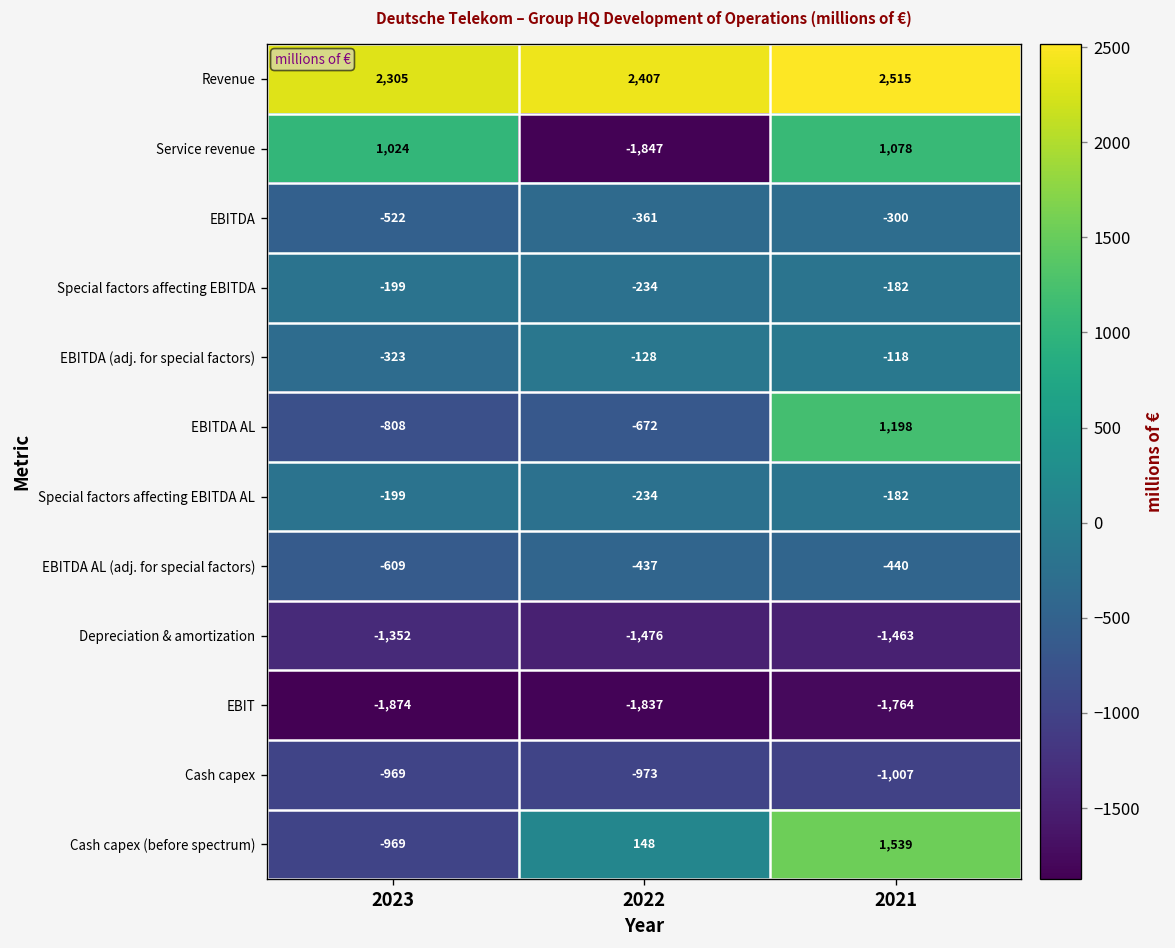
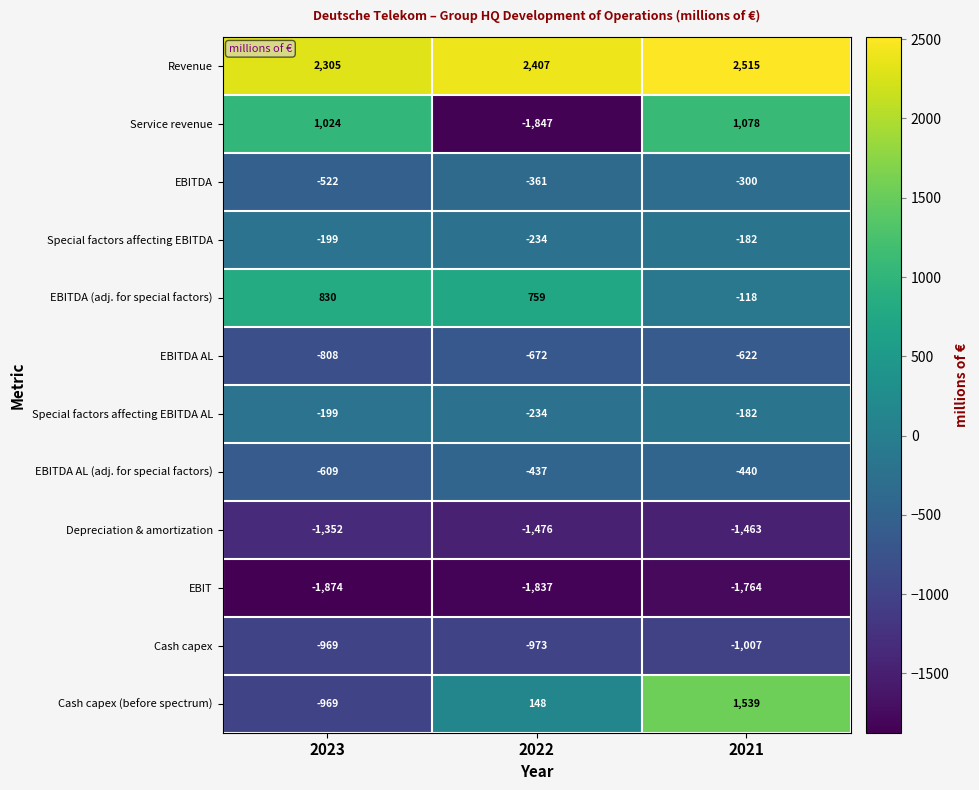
  {
    "Revenue": {
      "2023": "2,305",
      "2022": "2,407",
      "2021": "2,515"
    },
    "Service revenue": {
      "2023": "1,024",
      "2022": "-1,847",
      "2021": "1,078"
    },
    "EBITDA": {
      "2023": "-522",
      "2022": "-361",
      "2021": "-300"
    },
    "Special factors affecting EBITDA": {
      "2023": "-199",
      "2022": "-234",
      "2021": "-182"
    },
    "EBITDA (adj. for special factors)": {
-     "2023": "-323",
-     "2022": "-128",
+     "2023": "830",
+     "2022": "759",
      "2021": "-118"
    },
    "EBITDA AL": {
      "2023": "-808",
      "2022": "-672",
-     "2021": "1,198"
+     "2021": "-622"
    },
    "Special factors affecting EBITDA AL": {
      "2023": "-199",
      "2022": "-234",
      "2021": "-182"
    },
    "EBITDA AL (adj. for special factors)": {
      "2023": "-609",
      "2022": "-437",
      "2021": "-440"
    },
    "Depreciation & amortization": {
      "2023": "-1,352",
      "2022": "-1,476",
      "2021": "-1,463"
    },
    "EBIT": {
      "2023": "-1,874",
      "2022": "-1,837",
      "2021": "-1,764"
    },
    "Cash capex": {
      "2023": "-969",
      "2022": "-973",
      "2021": "-1,007"
    },
    "Cash capex (before spectrum)": {
      "2023": "-969",
      "2022": "148",
      "2021": "1,539"
    }
  }
